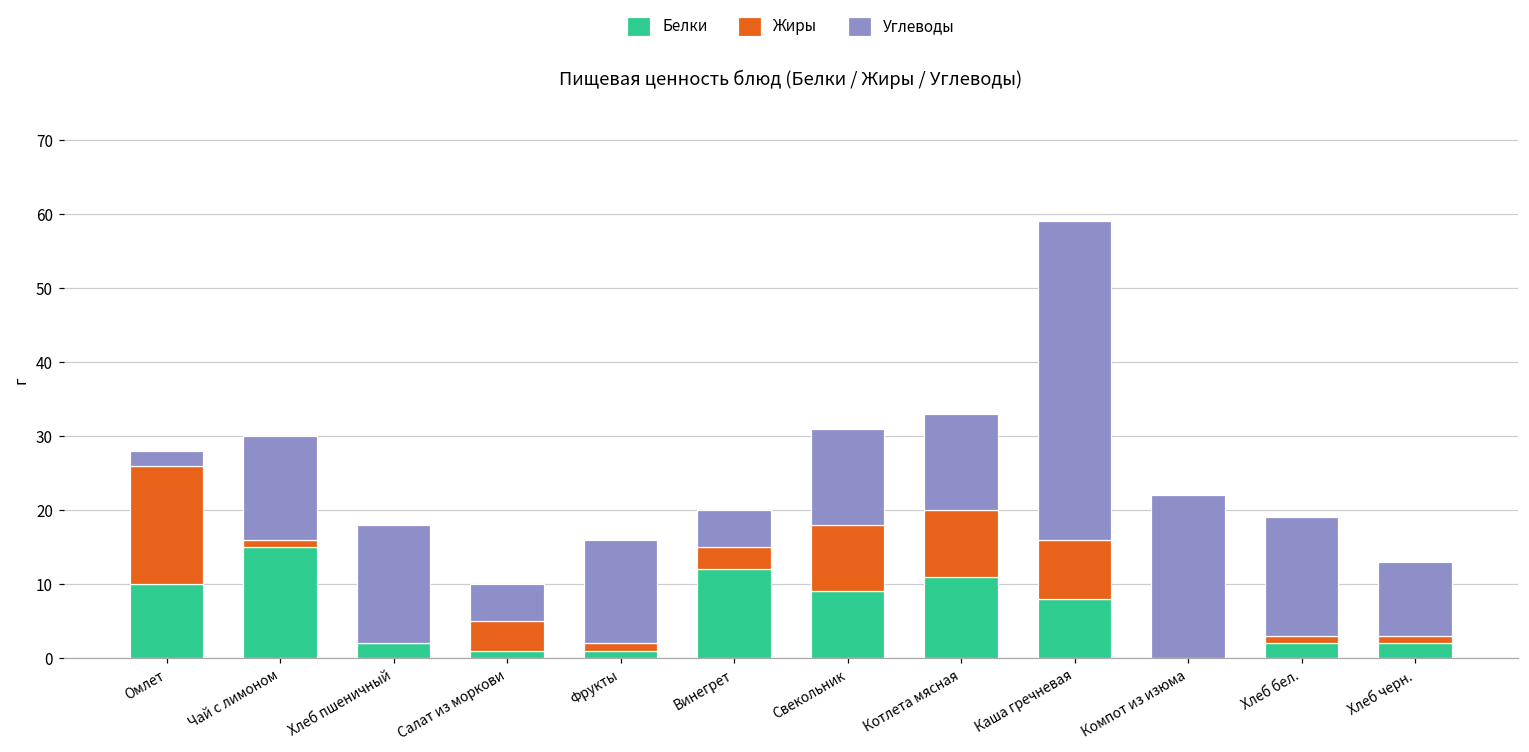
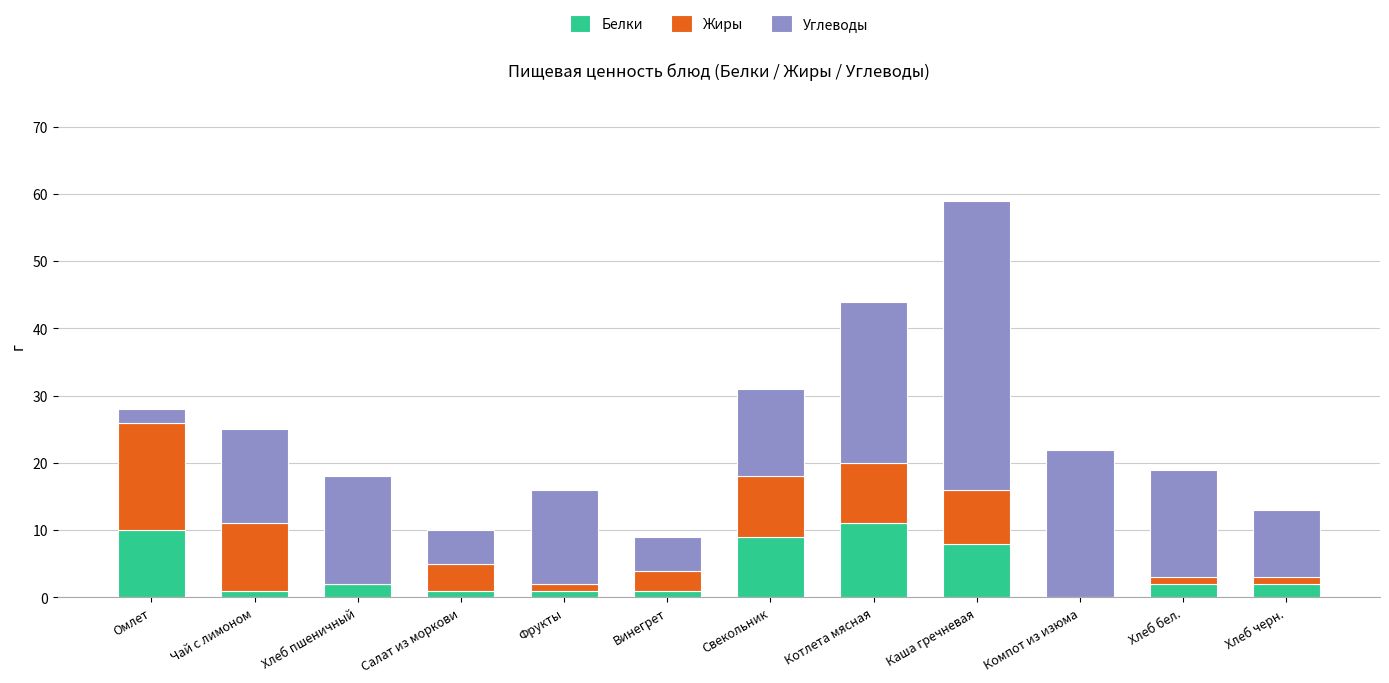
  {
    "Белки": {
      "Омлет": 10,
-     "Чай с лимоном": 15,
+     "Чай с лимоном": 1,
      "Хлеб пшеничный": 2,
      "Салат из моркови": 1,
      "Фрукты": 1,
-     "Винегрет": 12,
+     "Винегрет": 1,
      "Свекольник": 9,
      "Котлета мясная": 11,
      "Каша гречневая": 8,
      "Компот из изюма": 0,
      "Хлеб бел.": 2,
      "Хлеб черн.": 2
    },
    "Жиры": {
      "Омлет": 16,
-     "Чай с лимоном": 1,
+     "Чай с лимоном": 10,
      "Хлеб пшеничный": 0,
      "Салат из моркови": 4,
      "Фрукты": 1,
      "Винегрет": 3,
      "Свекольник": 9,
      "Котлета мясная": 9,
      "Каша гречневая": 8,
      "Компот из изюма": 0,
      "Хлеб бел.": 1,
      "Хлеб черн.": 1
    },
    "Углеводы": {
      "Омлет": 2,
      "Чай с лимоном": 14,
      "Хлеб пшеничный": 16,
      "Салат из моркови": 5,
      "Фрукты": 14,
      "Винегрет": 5,
      "Свекольник": 13,
-     "Котлета мясная": 13,
+     "Котлета мясная": 24,
      "Каша гречневая": 43,
      "Компот из изюма": 22,
      "Хлеб бел.": 16,
      "Хлеб черн.": 10
    }
  }
